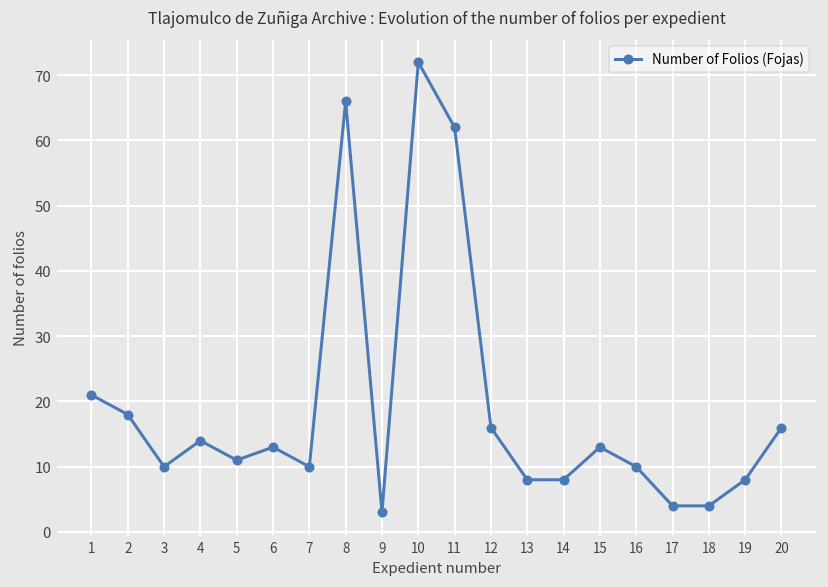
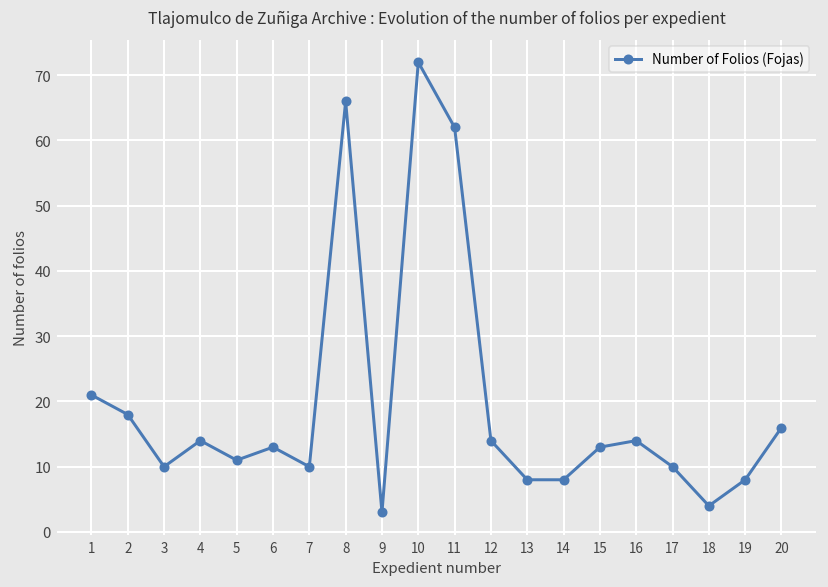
  {
    "1": 21,
    "2": 18,
    "3": 10,
    "4": 14,
    "5": 11,
    "6": 13,
    "7": 10,
    "8": 66,
    "9": 3,
    "10": 72,
    "11": 62,
-   "12": 16,
+   "12": 14,
    "13": 8,
    "14": 8,
    "15": 13,
-   "16": 10,
-   "17": 4,
+   "16": 14,
+   "17": 10,
    "18": 4,
    "19": 8,
    "20": 16
  }
